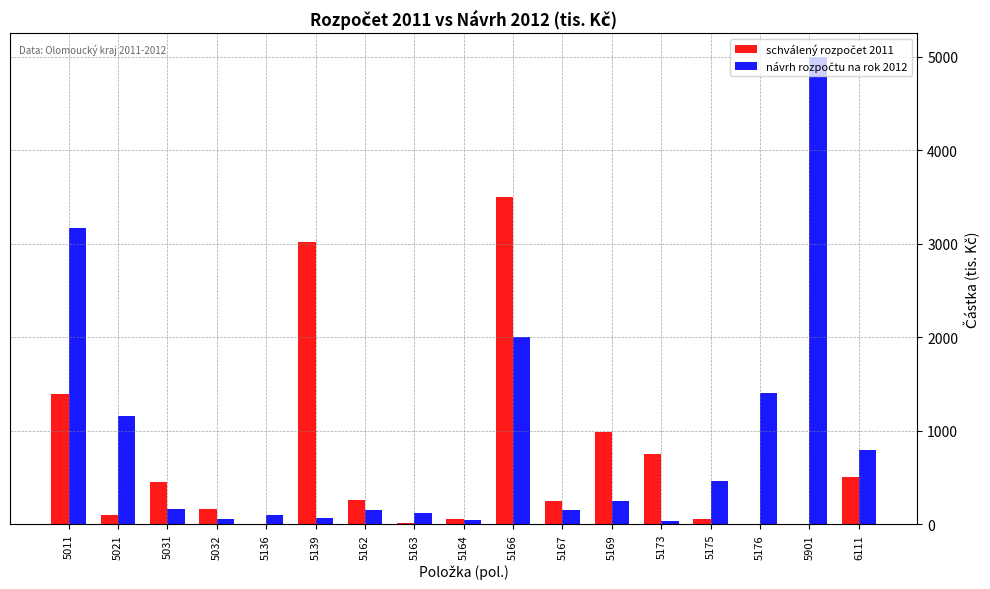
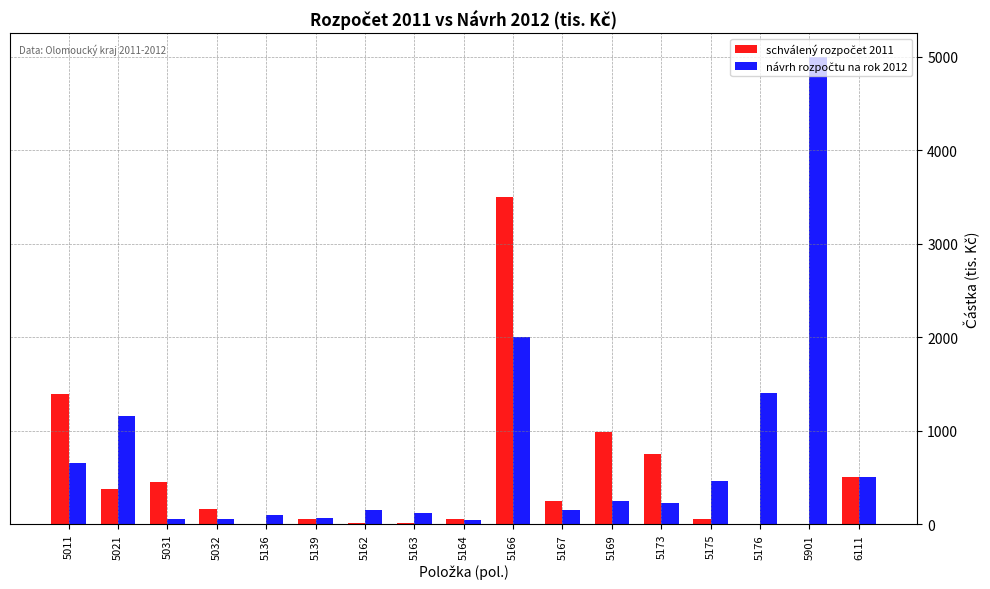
  {
    "schválený rozpočet 2011": {
      "5011": 1400,
-     "5021": 100,
+     "5021": 400,
      "5031": 500,
      "5032": 200,
      "5136": 0,
-     "5139": 3000,
-     "5162": 300,
+     "5139": 100,
+     "5162": 0,
      "5164": 100,
      "5166": 3500,
      "5167": 300,
      "5169": 1000,
      "5173": 800,
      "5175": 100,
      "5176": 0,
      "5901": 0,
      "6111": 500
    },
    "návrh rozpočtu na rok 2012": {
-     "5011": 3200,
+     "5011": 700,
      "5021": 1200,
-     "5031": 200,
+     "5031": 100,
      "5032": 100,
      "5136": 100,
      "5139": 100,
      "5162": 200,
      "5163": 100,
      "5164": 100,
      "5166": 2000,
      "5167": 200,
      "5169": 200,
-     "5173": 0,
+     "5173": 200,
      "5175": 500,
      "5176": 1400,
-     "6111": 800
+     "6111": 500
    }
  }
